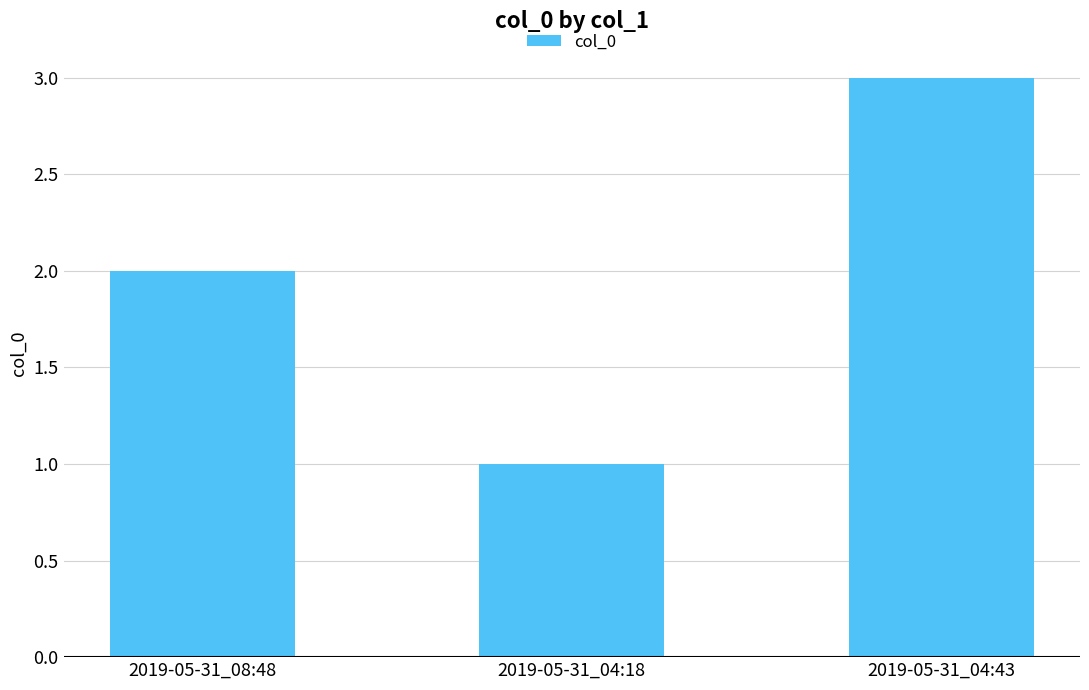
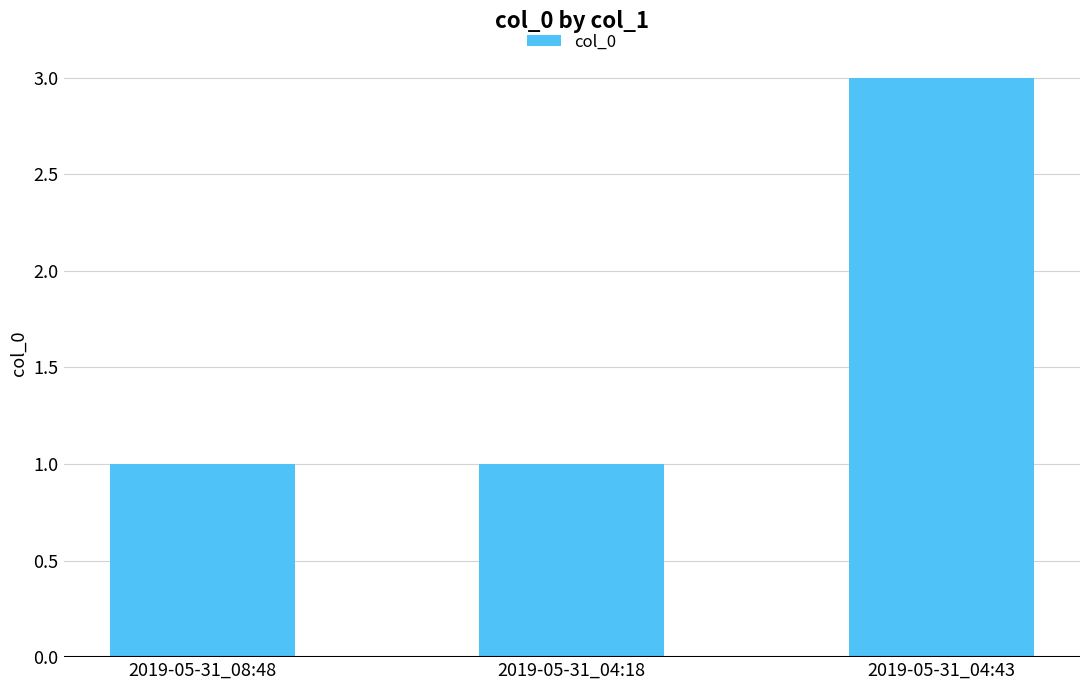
  {
-   "2019-05-31_08:48": 2,
+   "2019-05-31_08:48": 1,
    "2019-05-31_04:18": 1,
    "2019-05-31_04:43": 3
  }
